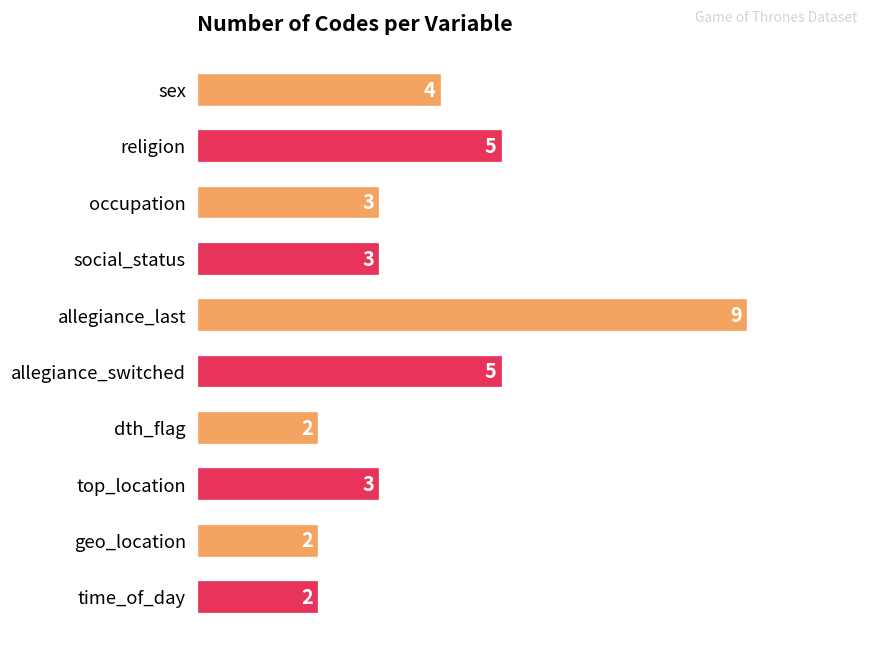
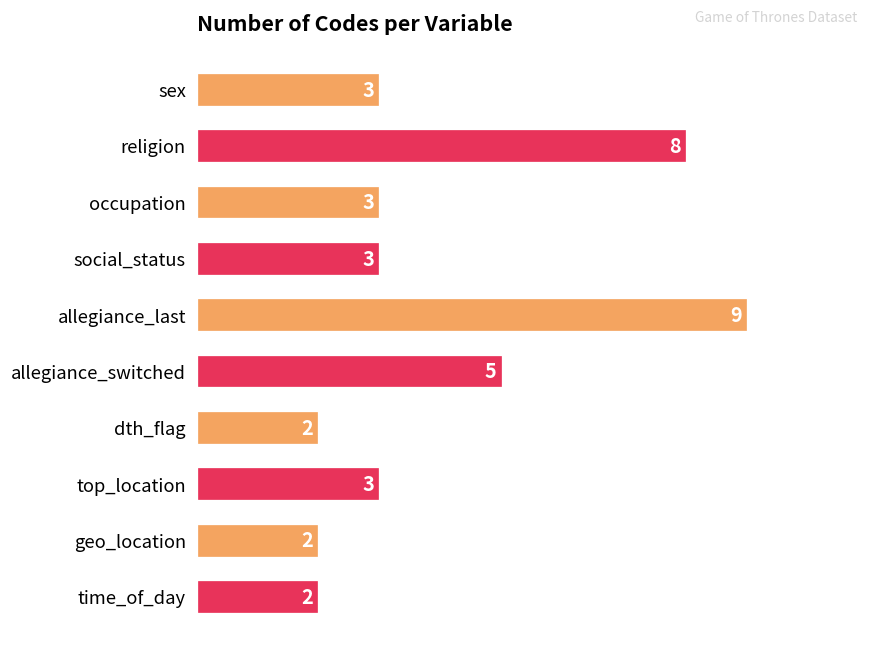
  {
-   "sex": 4,
-   "religion": 5,
+   "sex": 3,
+   "religion": 8,
    "occupation": 3,
    "social_status": 3,
    "allegiance_last": 9,
    "allegiance_switched": 5,
    "dth_flag": 2,
    "top_location": 3,
    "geo_location": 2,
    "time_of_day": 2
  }
